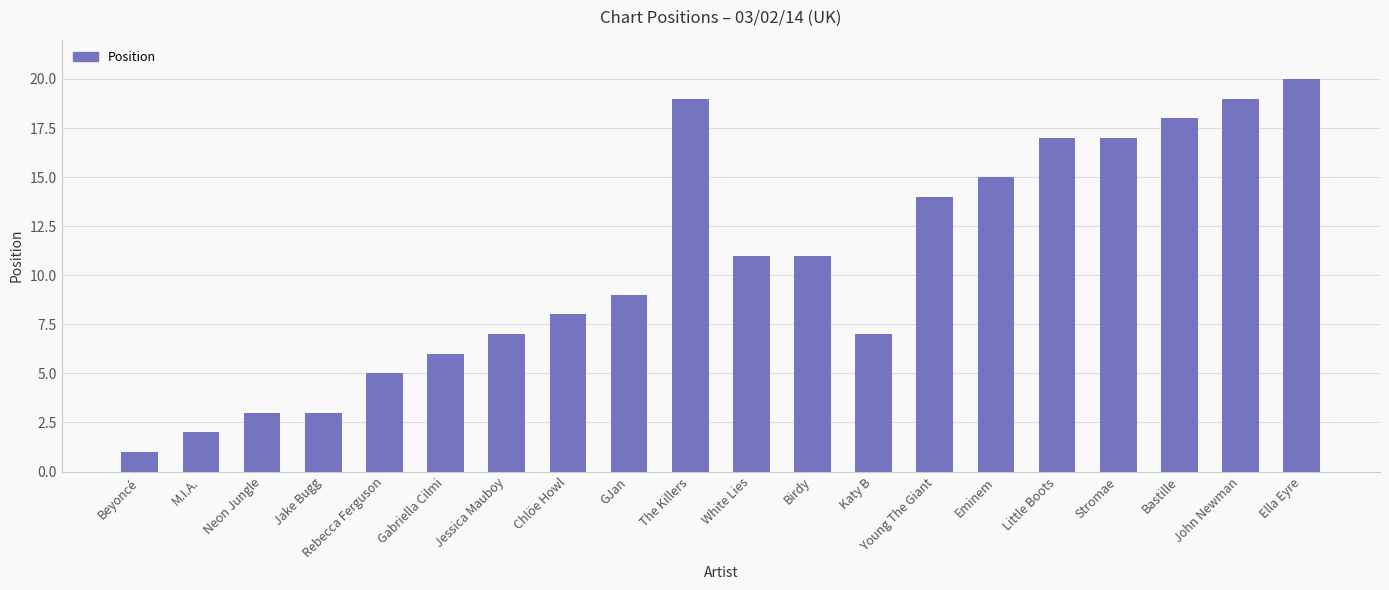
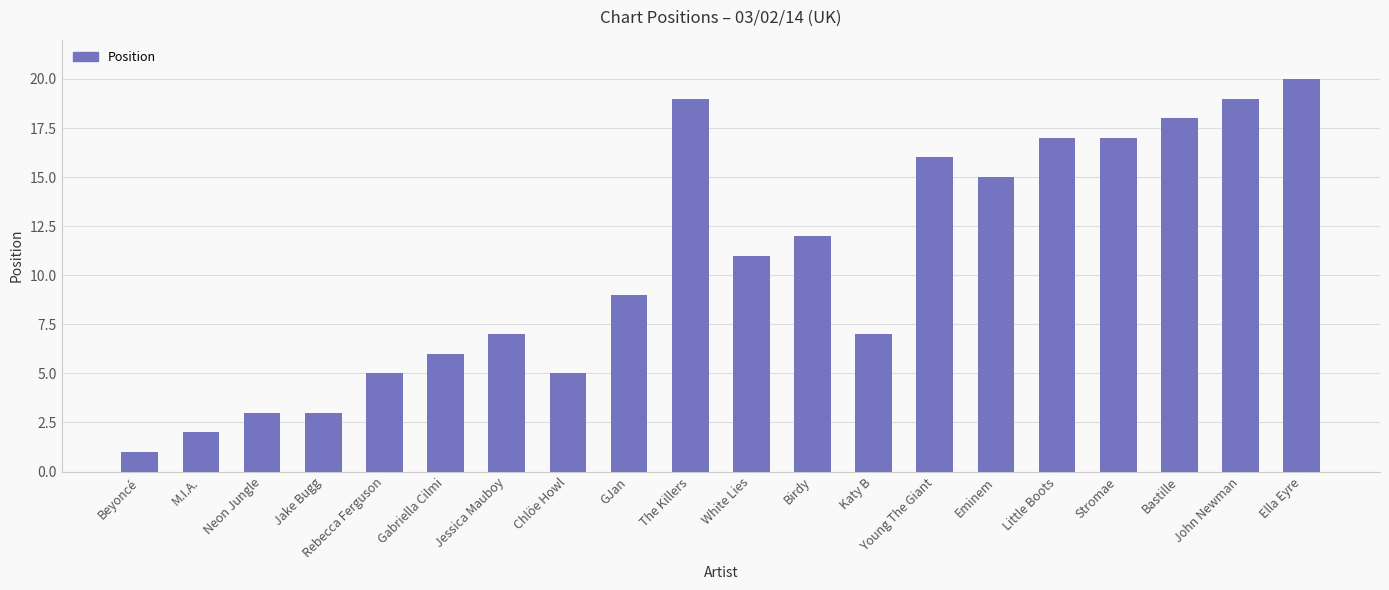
  {
    "Beyoncé": 1,
    "M.I.A.": 2,
    "Neon Jungle": 3,
    "Jake Bugg": 3,
    "Rebecca Ferguson": 5,
    "Gabriella Cilmi": 6,
    "Jessica Mauboy": 7,
-   "Chlöe Howl": 8,
+   "Chlöe Howl": 5,
    "GJan": 9,
    "The Killers": 19,
    "White Lies": 11,
-   "Birdy": 11,
+   "Birdy": 12,
    "Katy B": 7,
-   "Young The Giant": 14,
+   "Young The Giant": 16,
    "Eminem": 15,
    "Little Boots": 17,
    "Stromae": 17,
    "Bastille": 18,
    "John Newman": 19,
    "Ella Eyre": 20
  }
